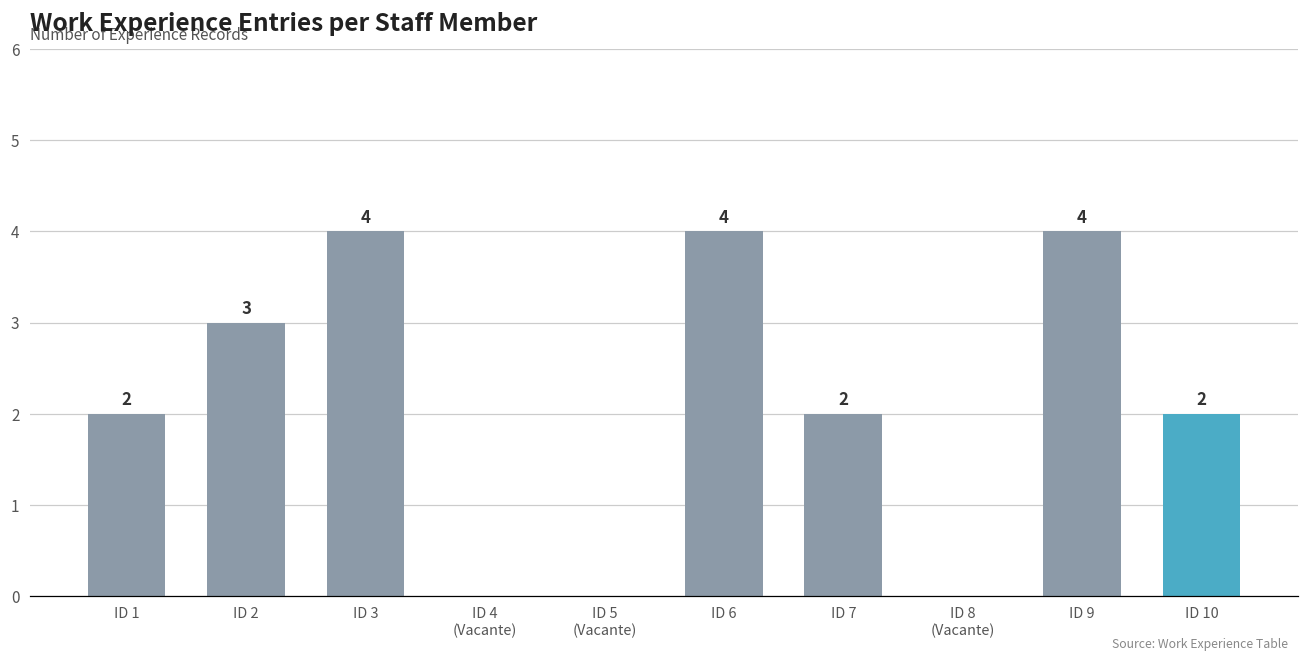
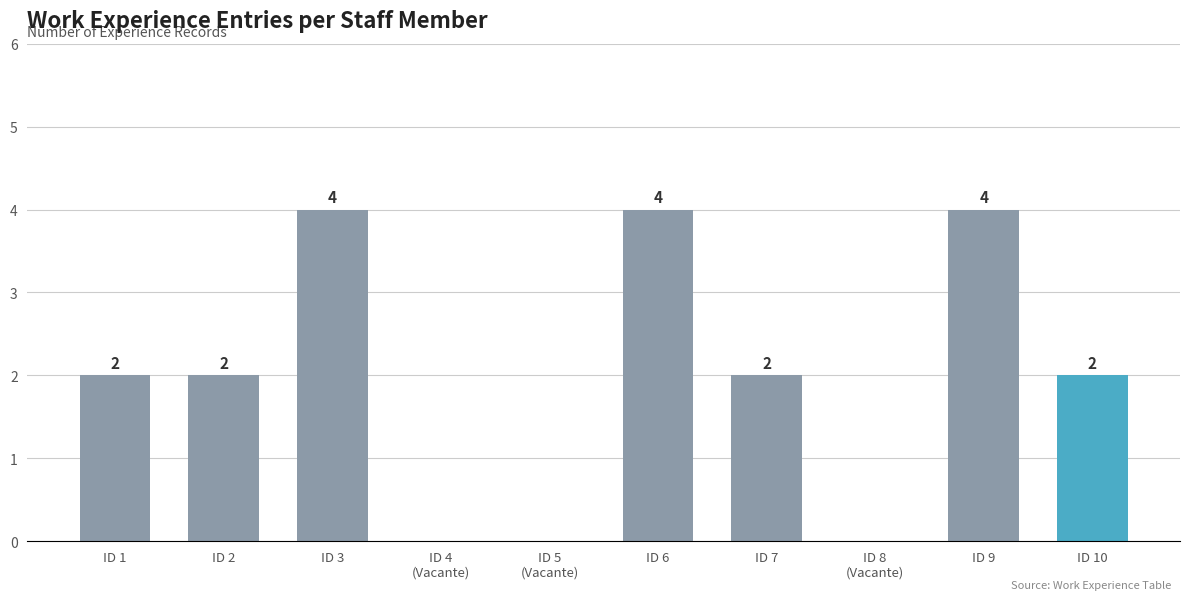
  {
    "ID 1": 2,
-   "ID 2": 3,
+   "ID 2": 2,
    "ID 3": 4,
    "ID 6": 4,
    "ID 7": 2,
    "ID 9": 4,
    "ID 10": 2
  }
